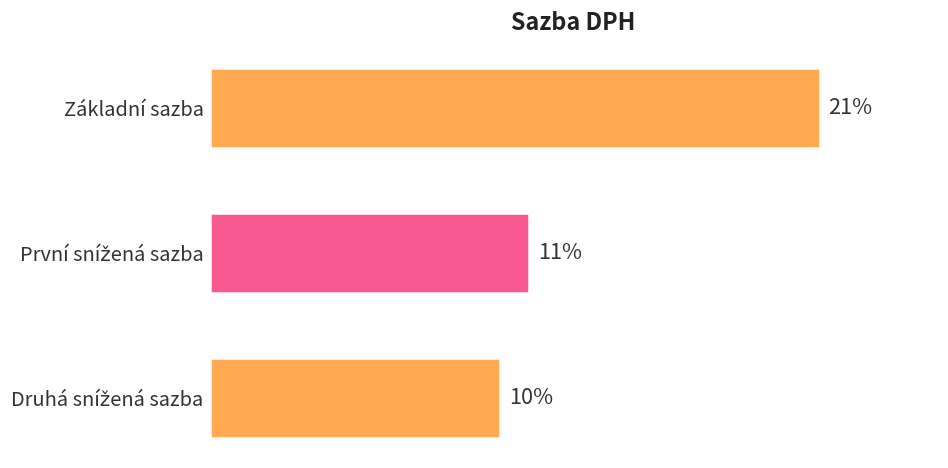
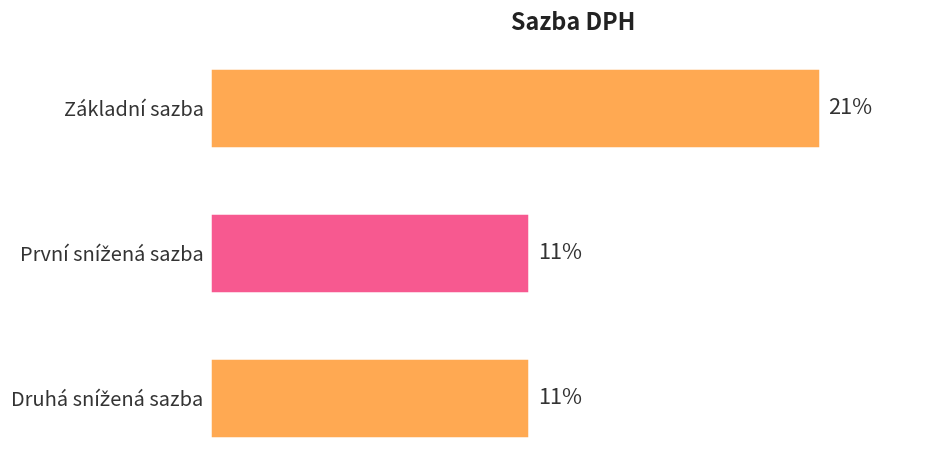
  {
    "Základní sazba": "21%",
    "První snížená sazba": "11%",
-   "Druhá snížená sazba": "10%"
+   "Druhá snížená sazba": "11%"
  }
